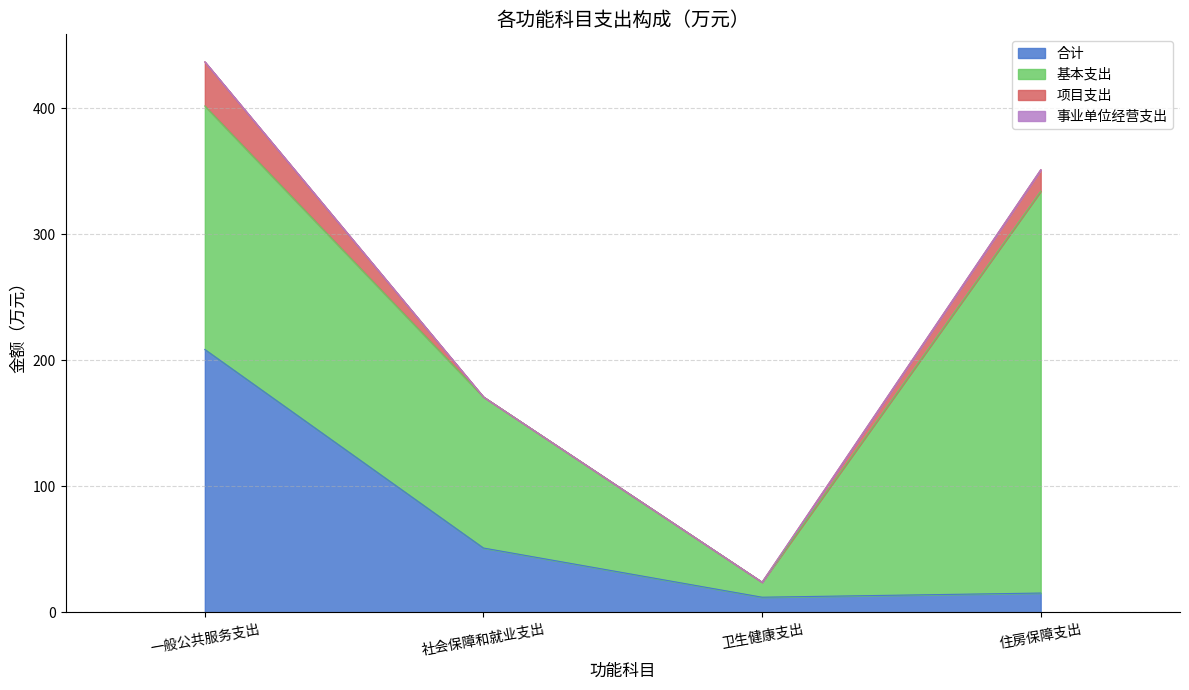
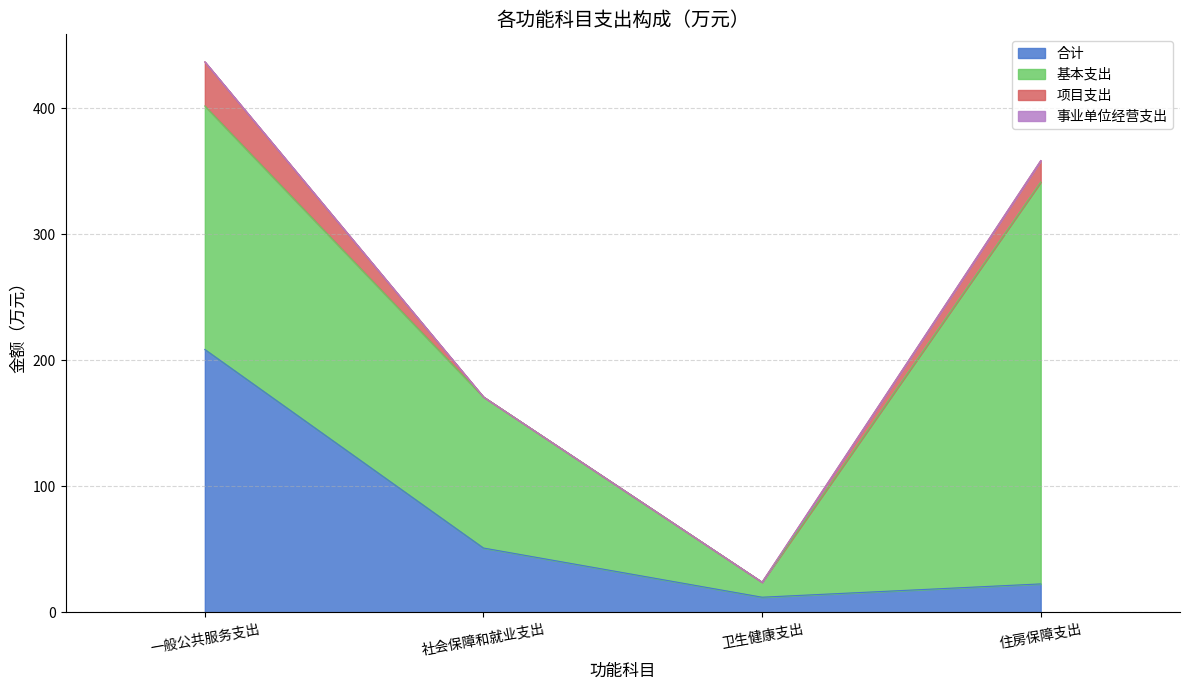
  {
    "合计": {
      "一般公共服务支出": 209,
      "社会保障和就业支出": 51,
      "卫生健康支出": 12,
-     "住房保障支出": 15
+     "住房保障支出": 22
    },
    "基本支出": {
      "一般公共服务支出": 193,
      "住房保障支出": 319
    }
  }
